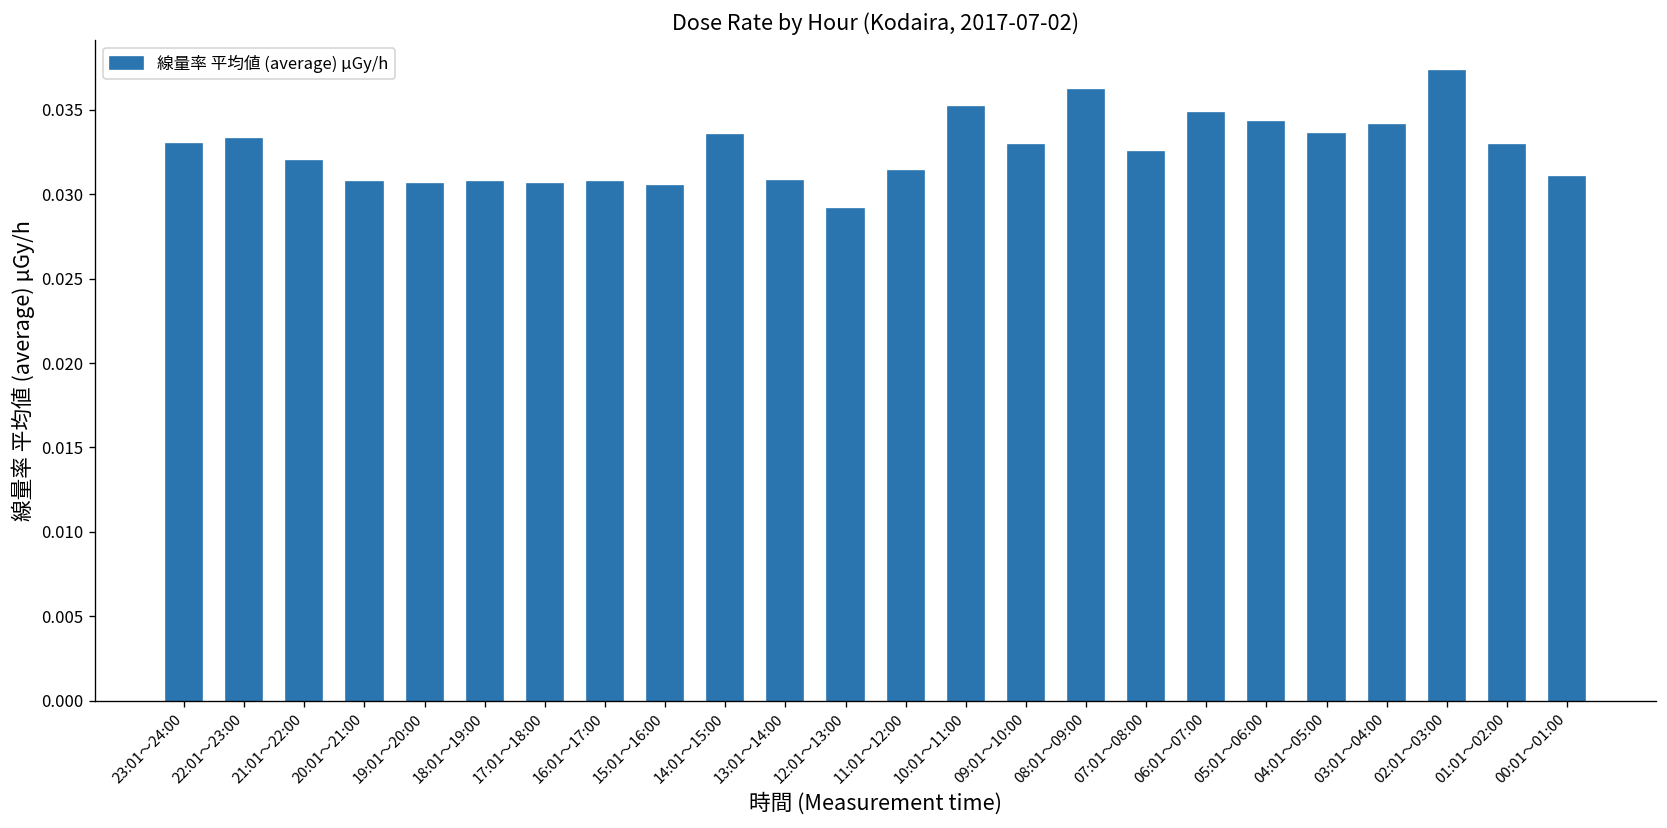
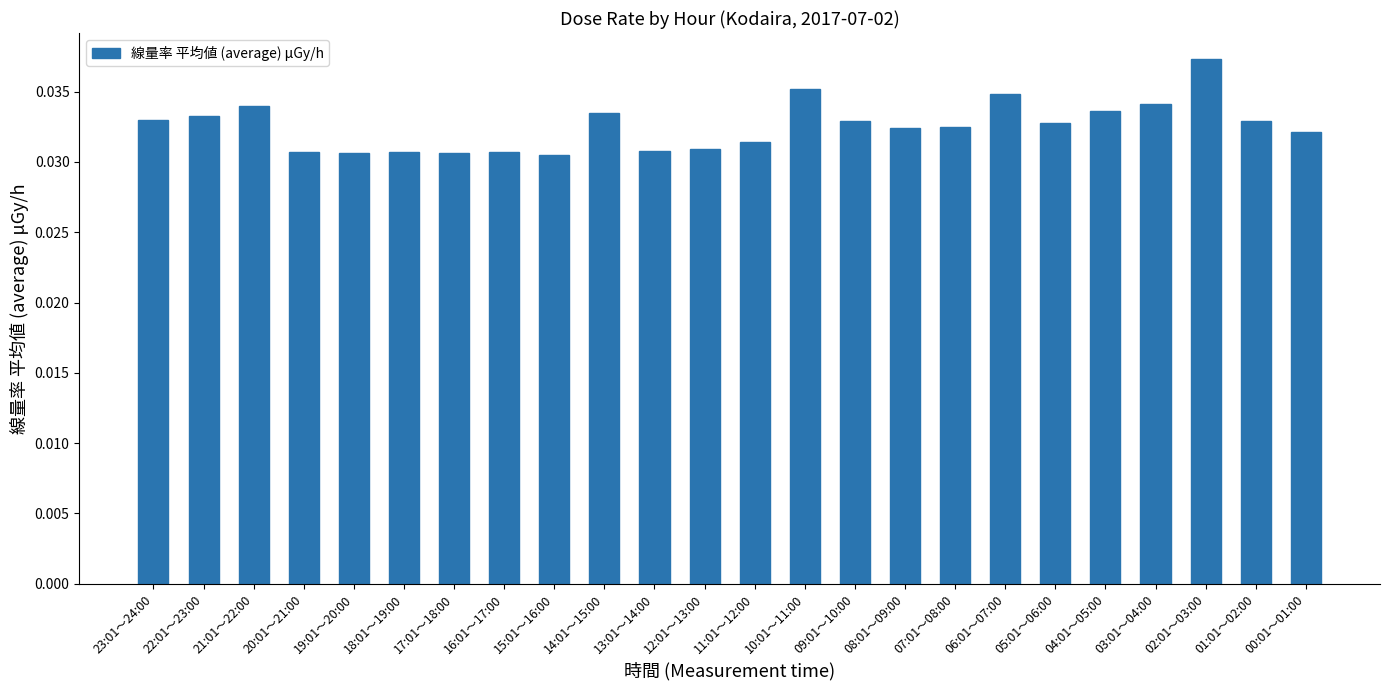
  {
    "23:01～24:00": 0.0330,
    "22:01～23:00": 0.0333,
-   "21:01～22:00": 0.032,
+   "21:01～22:00": 0.034,
    "20:01～21:00": 0.0307,
    "19:01～20:00": 0.0306,
    "18:01～19:00": 0.0307,
    "17:01～18:00": 0.0306,
    "16:01～17:00": 0.0307,
    "15:01～16:00": 0.0305,
    "14:01～15:00": 0.0335,
    "13:01～14:00": 0.0308,
-   "12:01～13:00": 0.0291,
+   "12:01～13:00": 0.0309,
    "11:01～12:00": 0.0314,
    "10:01～11:00": 0.0352,
    "09:01～10:00": 0.0329,
-   "08:01～09:00": 0.0362,
+   "08:01～09:00": 0.0324,
    "07:01～08:00": 0.0325,
    "06:01～07:00": 0.0348,
-   "05:01～06:00": 0.0343,
+   "05:01～06:00": 0.0328,
    "04:01～05:00": 0.0336,
    "03:01～04:00": 0.0341,
    "02:01～03:00": 0.0373,
    "01:01～02:00": 0.0329,
-   "00:01～01:00": 0.0310
+   "00:01～01:00": 0.0321
  }
